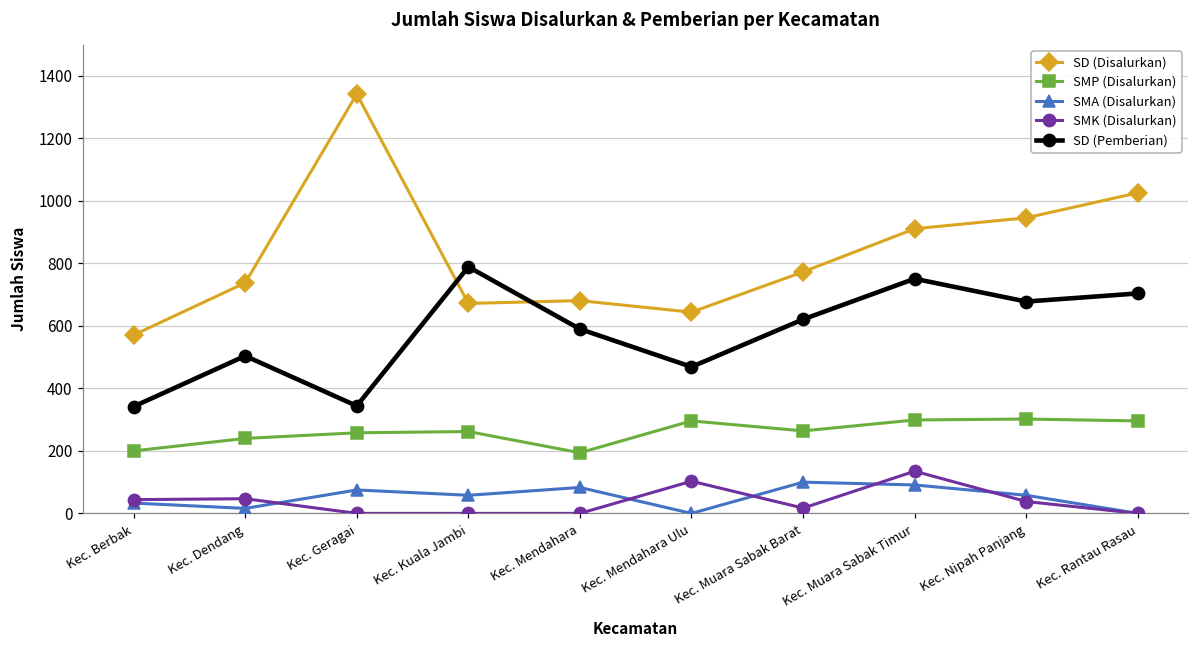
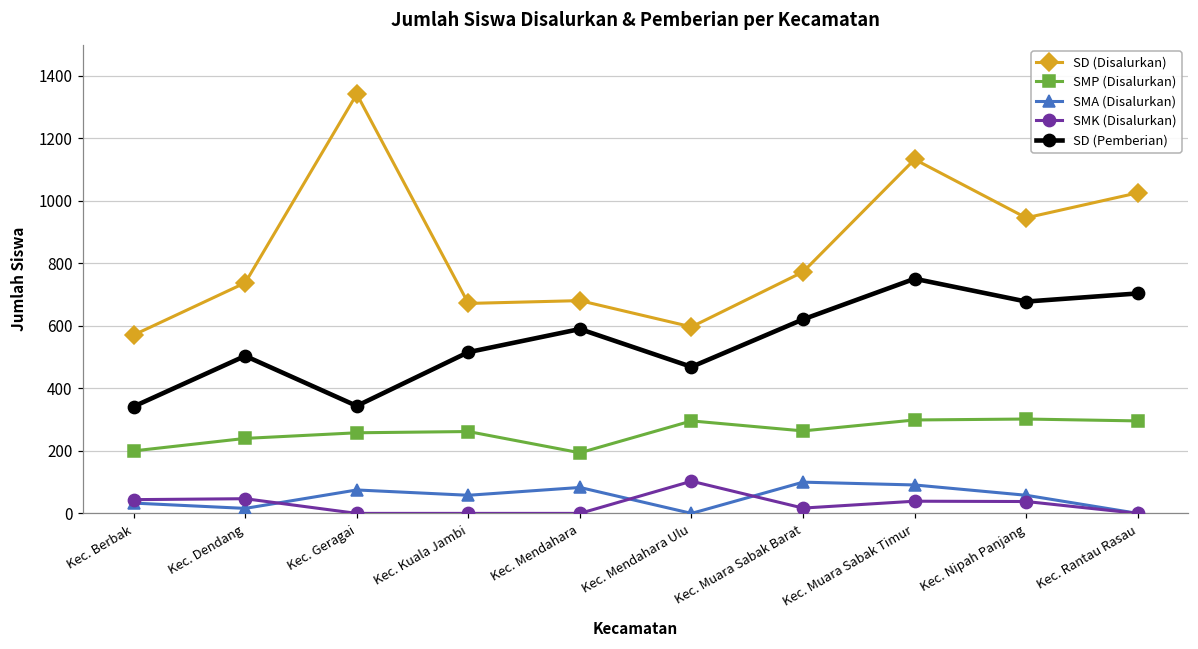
  {
    "SD (Disalurkan)": {
      "Kec. Berbak": 570,
      "Kec. Dendang": 740,
      "Kec. Geragai": 1340,
      "Kec. Kuala Jambi": 670,
      "Kec. Mendahara": 680,
-     "Kec. Mendahara Ulu": 640,
+     "Kec. Mendahara Ulu": 600,
      "Kec. Muara Sabak Barat": 770,
-     "Kec. Muara Sabak Timur": 910,
+     "Kec. Muara Sabak Timur": 1130,
      "Kec. Nipah Panjang": 950,
      "Kec. Rantau Rasau": 1030
    },
    "SMP (Disalurkan)": {
      "Kec. Berbak": 200,
      "Kec. Dendang": 240,
      "Kec. Geragai": 260,
      "Kec. Kuala Jambi": 260,
      "Kec. Mendahara": 190,
      "Kec. Mendahara Ulu": 300,
      "Kec. Muara Sabak Barat": 260,
      "Kec. Muara Sabak Timur": 300,
      "Kec. Nipah Panjang": 300,
      "Kec. Rantau Rasau": 300
    },
    "SMA (Disalurkan)": {
      "Kec. Berbak": 30,
      "Kec. Dendang": 20,
      "Kec. Geragai": 80,
      "Kec. Kuala Jambi": 60,
      "Kec. Mendahara": 80,
      "Kec. Mendahara Ulu": 0,
      "Kec. Muara Sabak Barat": 100,
      "Kec. Muara Sabak Timur": 90,
      "Kec. Nipah Panjang": 60
    },
    "SMK (Disalurkan)": {
      "Kec. Berbak": 40,
      "Kec. Dendang": 50,
      "Kec. Geragai": 0,
      "Kec. Kuala Jambi": 0,
      "Kec. Mendahara": 0,
      "Kec. Mendahara Ulu": 100,
      "Kec. Muara Sabak Barat": 20,
-     "Kec. Muara Sabak Timur": 140,
+     "Kec. Muara Sabak Timur": 40,
      "Kec. Nipah Panjang": 40
    },
    "SD (Pemberian)": {
      "Kec. Berbak": 340,
      "Kec. Dendang": 500,
      "Kec. Geragai": 340,
-     "Kec. Kuala Jambi": 790,
+     "Kec. Kuala Jambi": 520,
      "Kec. Mendahara": 590,
      "Kec. Mendahara Ulu": 470,
      "Kec. Muara Sabak Barat": 620,
      "Kec. Muara Sabak Timur": 750,
      "Kec. Nipah Panjang": 680,
      "Kec. Rantau Rasau": 700
    }
  }
